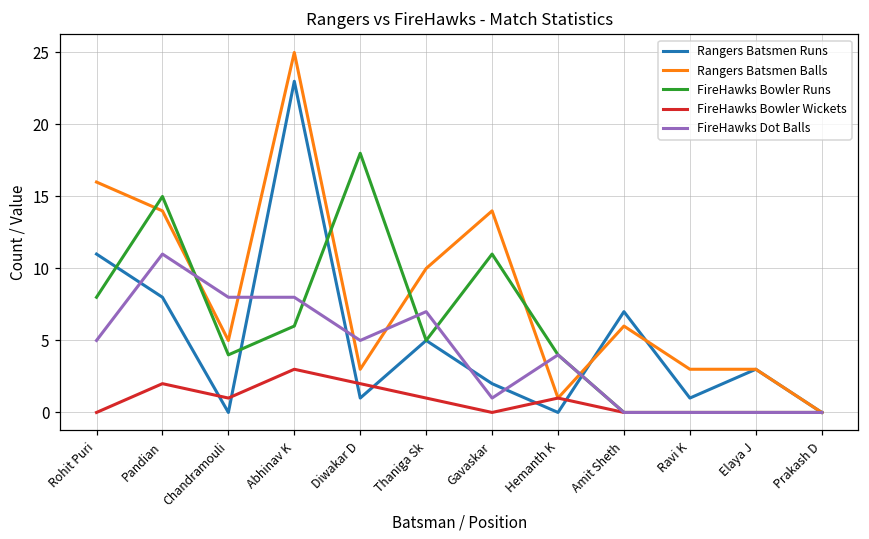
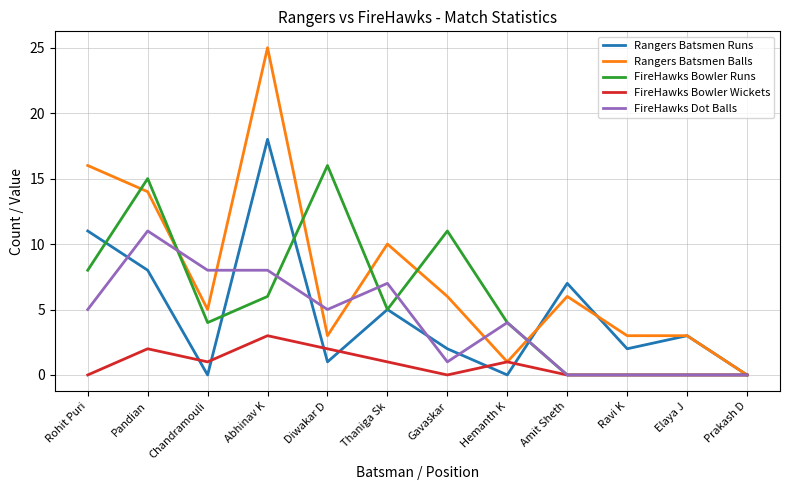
  {
    "Rangers Batsmen Runs": {
      "Rohit Puri": 11,
      "Pandian": 8,
      "Chandramouli": 0,
-     "Abhinav K": 23,
+     "Abhinav K": 18,
      "Diwakar D": 1,
      "Gavaskar": 2,
      "Hemanth K": 0,
      "Amit Sheth": 7,
-     "Ravi K": 1
+     "Ravi K": 2
    },
    "Rangers Batsmen Balls": {
      "Rohit Puri": 16,
      "Pandian": 14,
      "Chandramouli": 5,
      "Abhinav K": 25,
      "Diwakar D": 3,
      "Thaniga Sk": 10,
-     "Gavaskar": 14,
+     "Gavaskar": 6,
      "Amit Sheth": 6,
      "Ravi K": 3
    },
    "FireHawks Bowler Runs": {
      "Rohit Puri": 8,
      "Pandian": 15,
      "Chandramouli": 4,
      "Abhinav K": 6,
-     "Diwakar D": 18,
+     "Diwakar D": 16,
      "Gavaskar": 11
    },
    "FireHawks Bowler Wickets": {
      "Rohit Puri": 0,
      "Pandian": 2,
      "Chandramouli": 1,
      "Abhinav K": 3,
      "Diwakar D": 2,
      "Thaniga Sk": 1,
      "Gavaskar": 0
    },
    "FireHawks Dot Balls": {
      "Rohit Puri": 5,
      "Pandian": 11,
      "Chandramouli": 8,
      "Abhinav K": 8,
      "Diwakar D": 5,
      "Thaniga Sk": 7,
      "Gavaskar": 1
    }
  }
